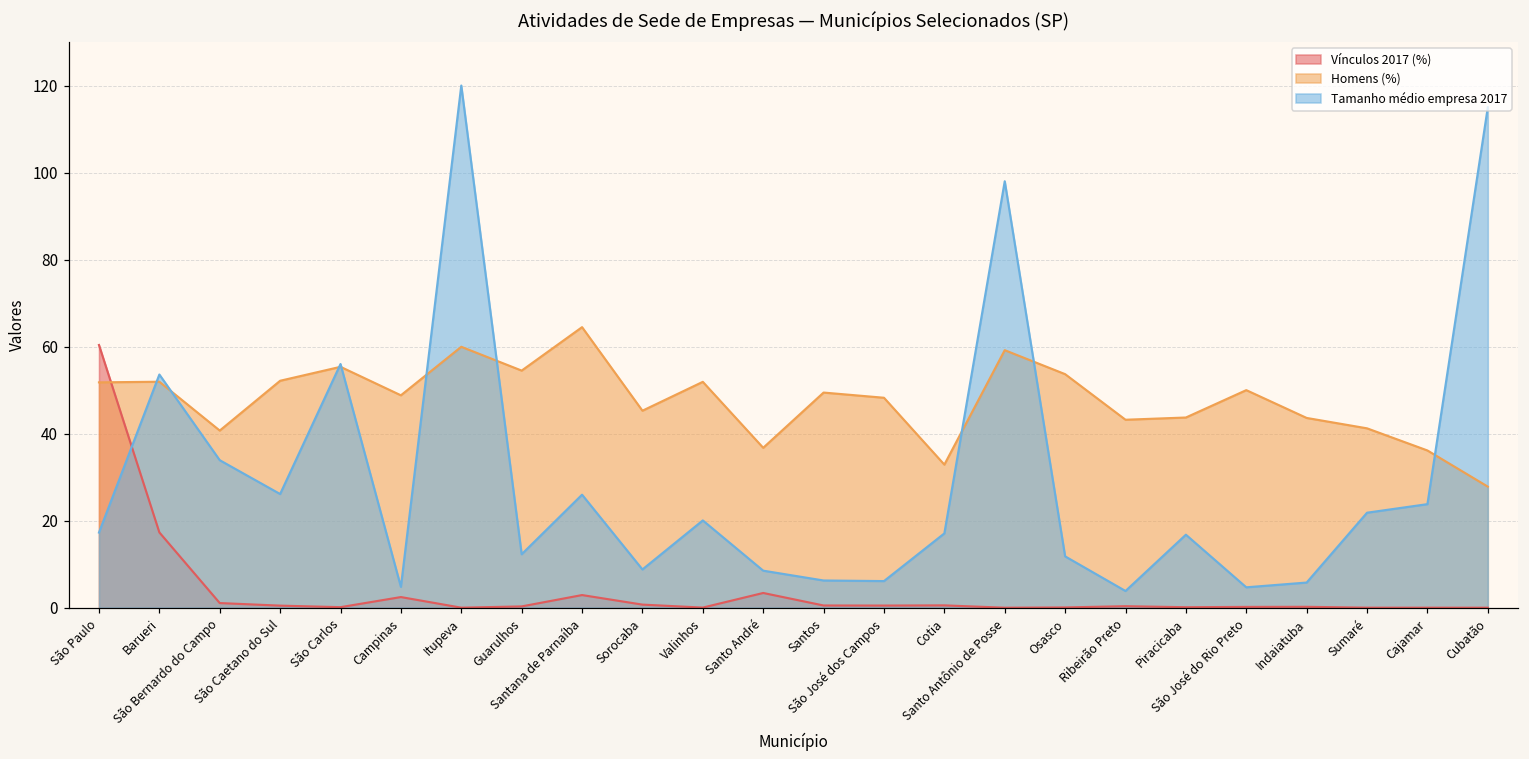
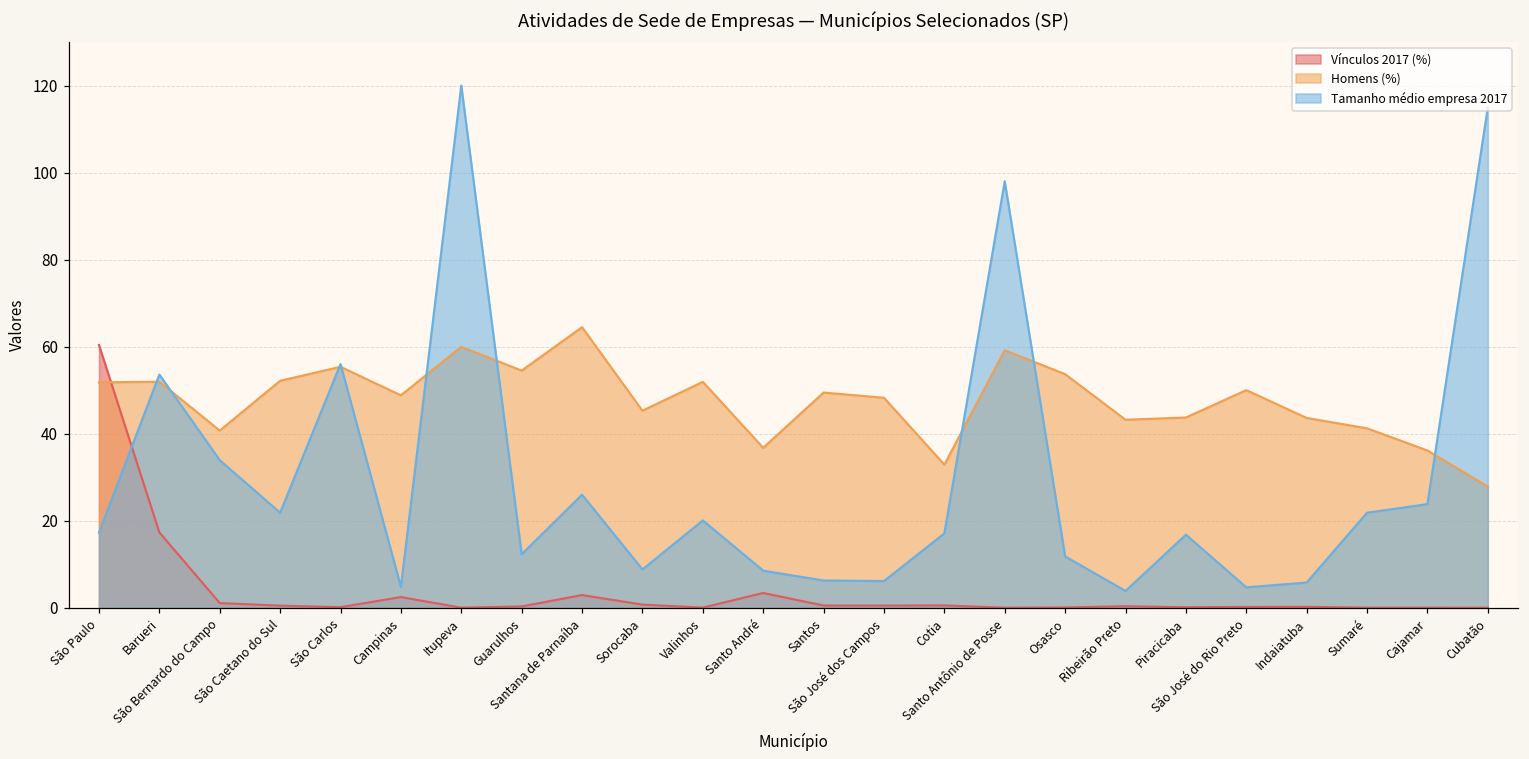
  {
    "Tamanho médio empresa 2017": {
      "São Paulo": 17,
      "Barueri": 54,
      "São Bernardo do Campo": 34,
-     "São Caetano do Sul": 26,
+     "São Caetano do Sul": 22,
      "São Carlos": 56,
      "Campinas": 5,
      "Itupeva": 120,
      "Guarulhos": 12,
      "Santana de Parnaíba": 26,
      "Sorocaba": 9,
      "Valinhos": 20,
      "Santo André": 9,
      "Santos": 6,
      "São José dos Campos": 6,
      "Cotia": 17,
      "Santo Antônio de Posse": 98,
      "Osasco": 12,
      "Ribeirão Preto": 4,
      "Piracicaba": 17,
      "São José do Rio Preto": 5,
      "Indaiatuba": 6,
      "Sumaré": 22,
      "Cajamar": 24
    }
  }
